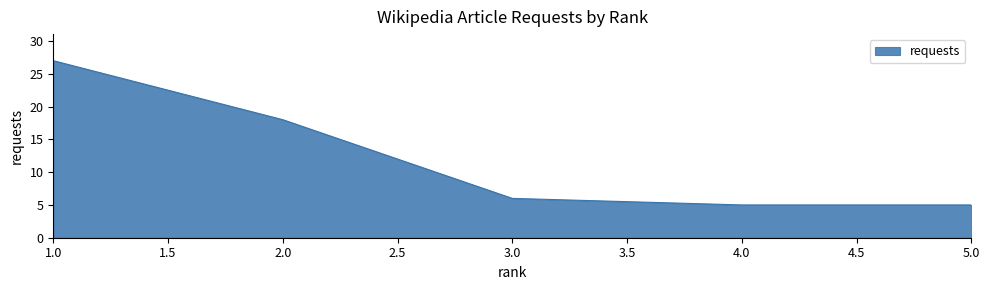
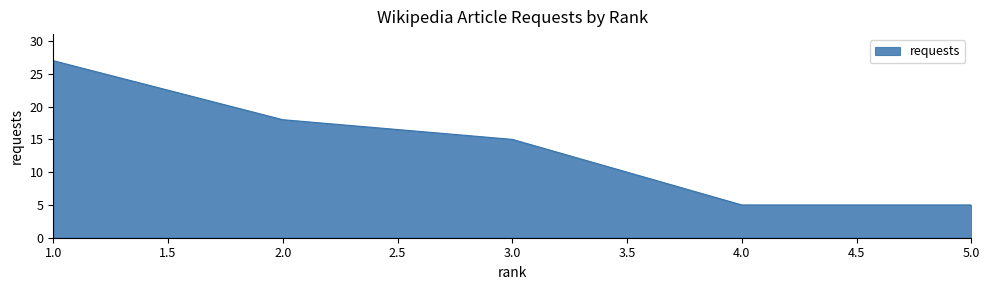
  {
    "1.0": 27,
    "2.0": 18,
-   "3.0": 6,
+   "3.0": 15,
    "4.0": 5,
    "5.0": 5
  }
